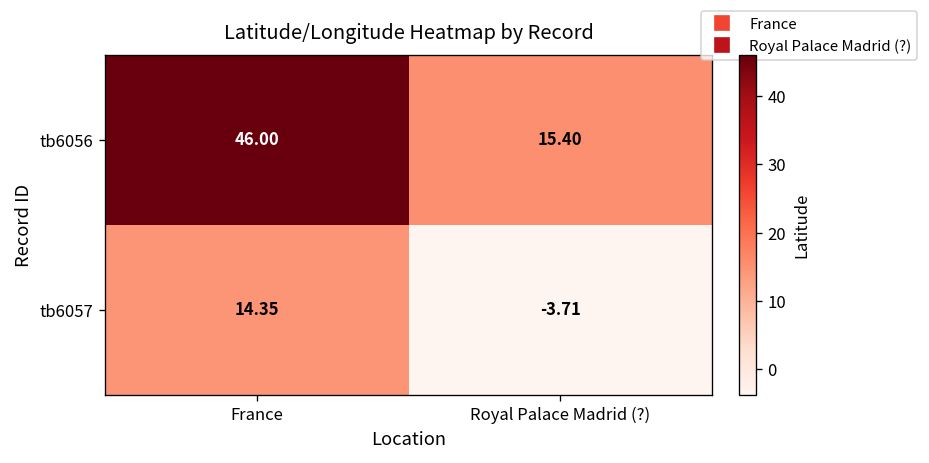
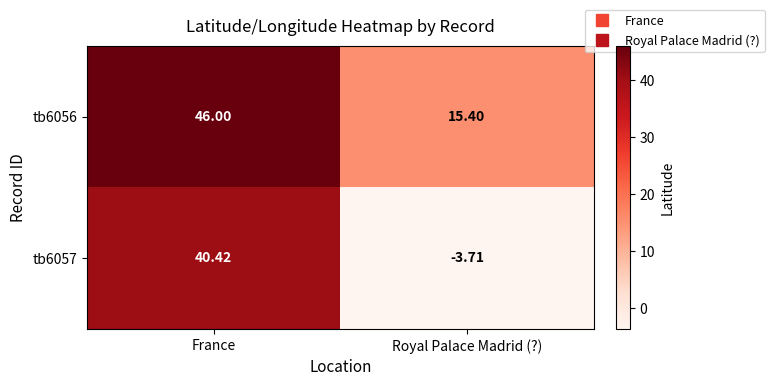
  {
    "tb6056": {
      "France": 46.00,
      "Royal Palace Madrid (?)": 15.40
    },
    "tb6057": {
-     "France": 14.35,
+     "France": 40.42,
      "Royal Palace Madrid (?)": -3.71
    }
  }
